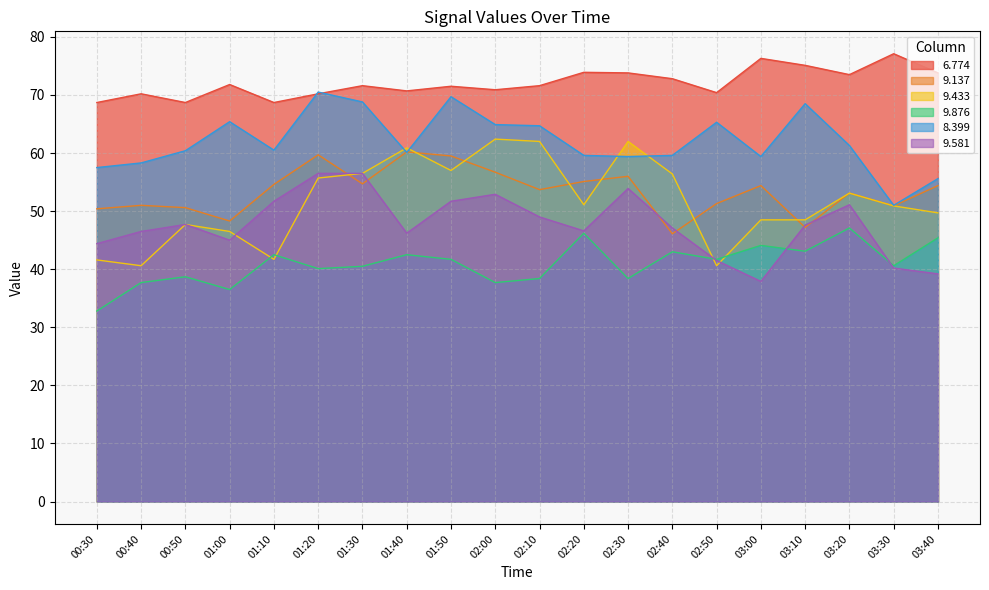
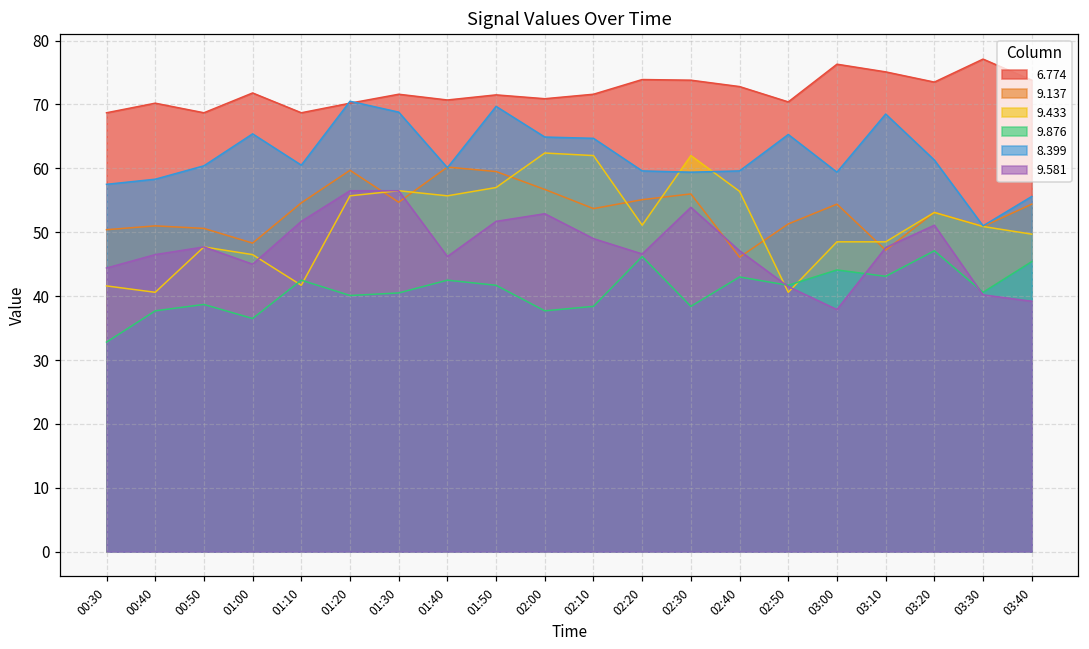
  {
    "9.433": {
      "00:30": 42,
      "00:40": 41,
      "01:00": 47,
      "01:10": 42,
      "01:20": 56,
-     "01:40": 61,
+     "01:40": 56,
      "01:50": 57,
      "02:00": 62,
      "02:10": 62,
      "02:20": 51,
      "02:30": 62,
      "02:40": 56,
      "02:50": 41,
      "03:00": 49,
      "03:10": 49,
      "03:40": 50
    },
    "9.876": {
      "00:30": 33,
      "00:40": 38,
      "00:50": 39,
      "01:00": 37,
      "01:10": 43,
      "01:20": 40,
      "01:30": 41,
      "01:40": 43,
      "01:50": 42,
      "02:00": 38,
      "02:10": 38,
      "02:30": 38,
      "02:40": 43,
      "03:00": 44,
      "03:10": 43,
      "03:20": 47,
      "03:40": 45
    },
    "8.399": {
      "00:30": 58,
      "00:40": 58,
      "00:50": 60,
      "01:00": 65,
      "01:10": 61,
      "01:30": 69,
      "01:50": 70,
      "02:00": 65,
      "02:10": 65,
      "02:20": 60,
      "02:30": 59,
      "02:40": 60,
      "02:50": 65,
      "03:00": 59,
      "03:10": 69,
      "03:20": 61,
      "03:40": 56
    },
    "9.581": {
      "00:30": 44,
      "00:40": 47,
      "01:00": 45,
      "01:10": 52,
      "01:20": 57,
      "01:40": 46,
      "01:50": 52,
      "02:00": 53,
      "02:10": 49,
      "02:30": 54,
      "02:40": 47,
      "03:00": 38,
      "03:20": 51,
      "03:40": 39
    }
  }
